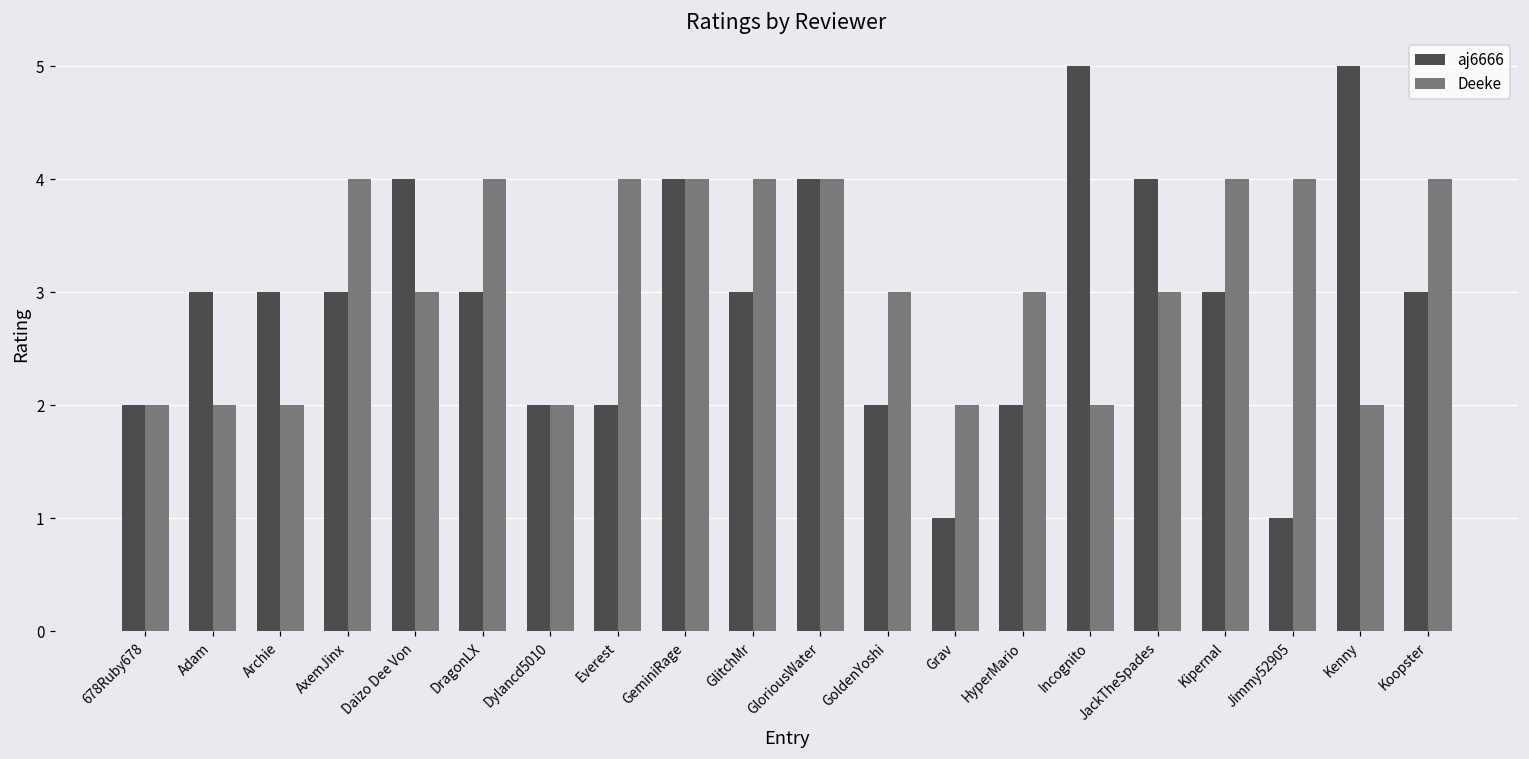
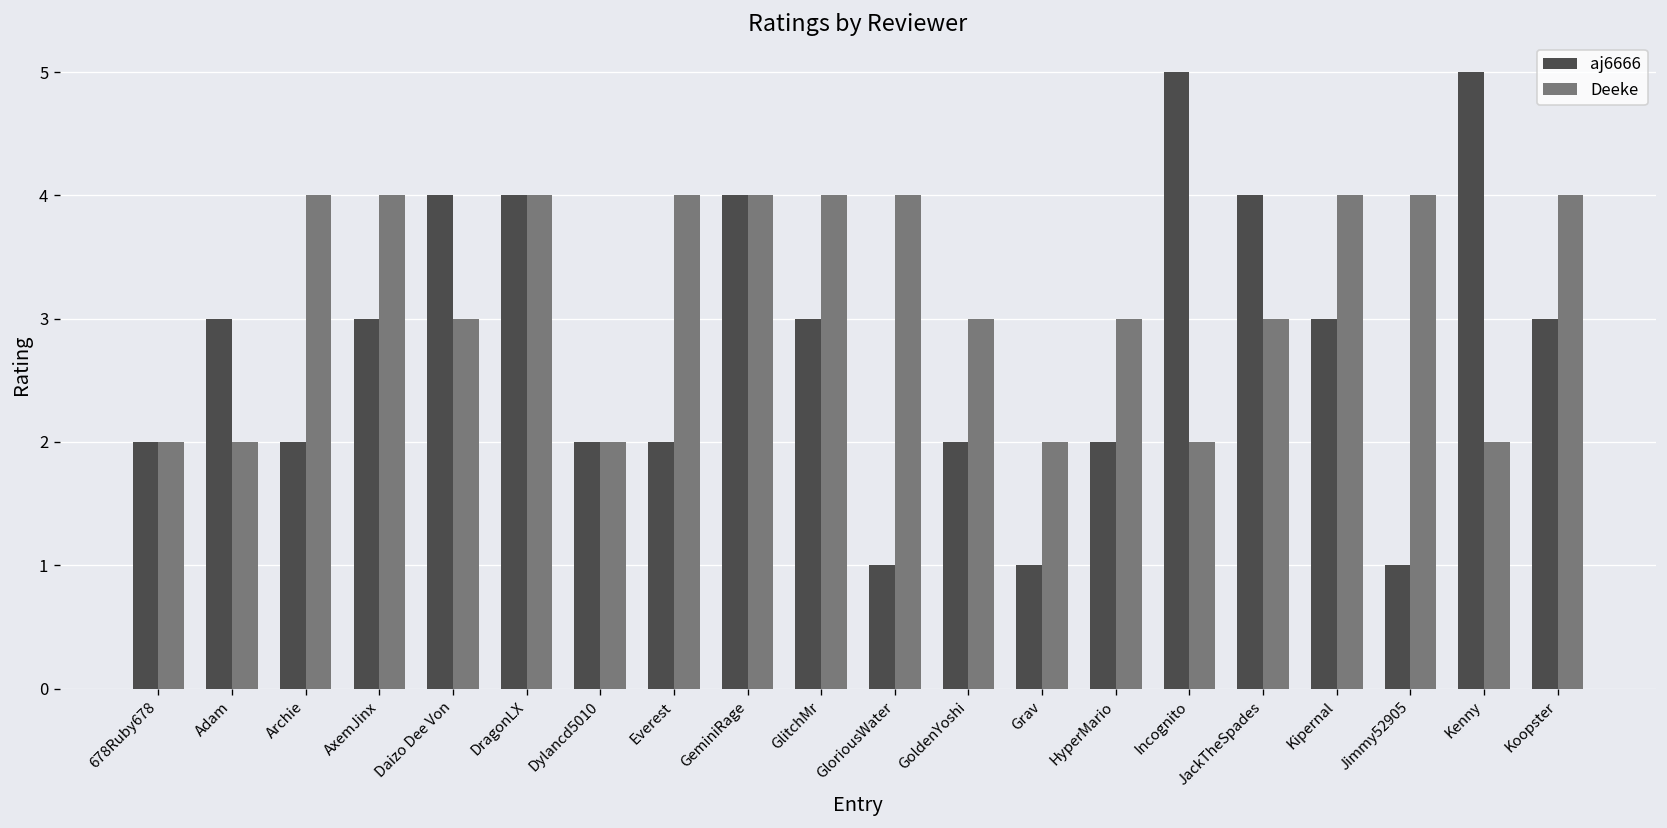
  {
    "aj6666": {
      "678Ruby678": 2,
      "Adam": 3,
-     "Archie": 3,
+     "Archie": 2,
      "AxemJinx": 3,
      "Daizo Dee Von": 4,
-     "DragonLX": 3,
+     "DragonLX": 4,
      "Dylancd5010": 2,
      "Everest": 2,
      "GeminiRage": 4,
      "GlitchMr": 3,
-     "GloriousWater": 4,
+     "GloriousWater": 1,
      "GoldenYoshi": 2,
      "Grav": 1,
      "HyperMario": 2,
      "Incognito": 5,
      "JackTheSpades": 4,
      "Kipernal": 3,
      "Jimmy52905": 1,
      "Kenny": 5,
      "Koopster": 3
    },
    "Deeke": {
      "678Ruby678": 2,
      "Adam": 2,
-     "Archie": 2,
+     "Archie": 4,
      "AxemJinx": 4,
      "Daizo Dee Von": 3,
      "DragonLX": 4,
      "Dylancd5010": 2,
      "Everest": 4,
      "GeminiRage": 4,
      "GlitchMr": 4,
      "GloriousWater": 4,
      "GoldenYoshi": 3,
      "Grav": 2,
      "HyperMario": 3,
      "Incognito": 2,
      "JackTheSpades": 3,
      "Kipernal": 4,
      "Jimmy52905": 4,
      "Kenny": 2,
      "Koopster": 4
    }
  }
